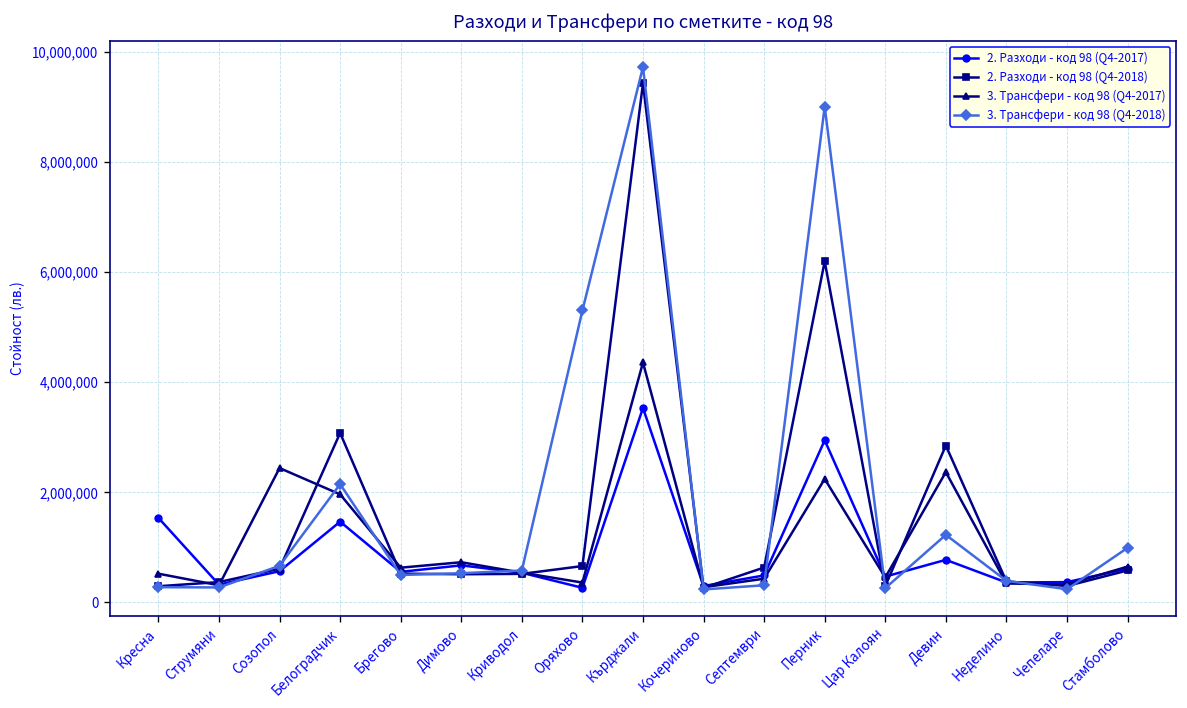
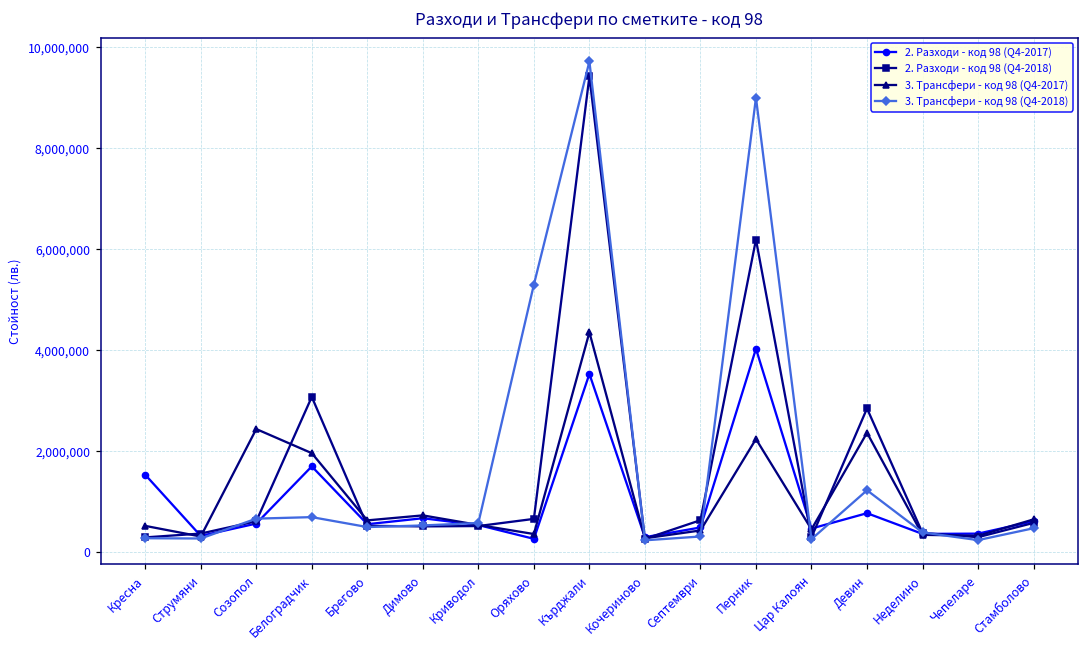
  {
    "2. Разходи - код 98 (Q4-2017)": {
      "Кресна": "1,500,000",
-     "Белоградчик": "1,500,000",
+     "Белоградчик": "1,700,000",
      "Димово": "700,000",
      "Оряхово": "300,000",
      "Кърджали": "3,500,000",
      "Септември": "500,000",
-     "Перник": "2,900,000",
+     "Перник": "4,000,000",
      "Девин": "800,000"
    },
    "3. Трансфери - код 98 (Q4-2018)": {
-     "Белоградчик": "2,100,000",
+     "Белоградчик": "700,000",
      "Оряхово": "5,300,000",
      "Кърджали": "9,700,000",
      "Септември": "300,000",
      "Перник": "9,000,000",
      "Девин": "1,200,000",
      "Чепеларе": "200,000",
-     "Стамболово": "1,000,000"
+     "Стамболово": "500,000"
    }
  }
